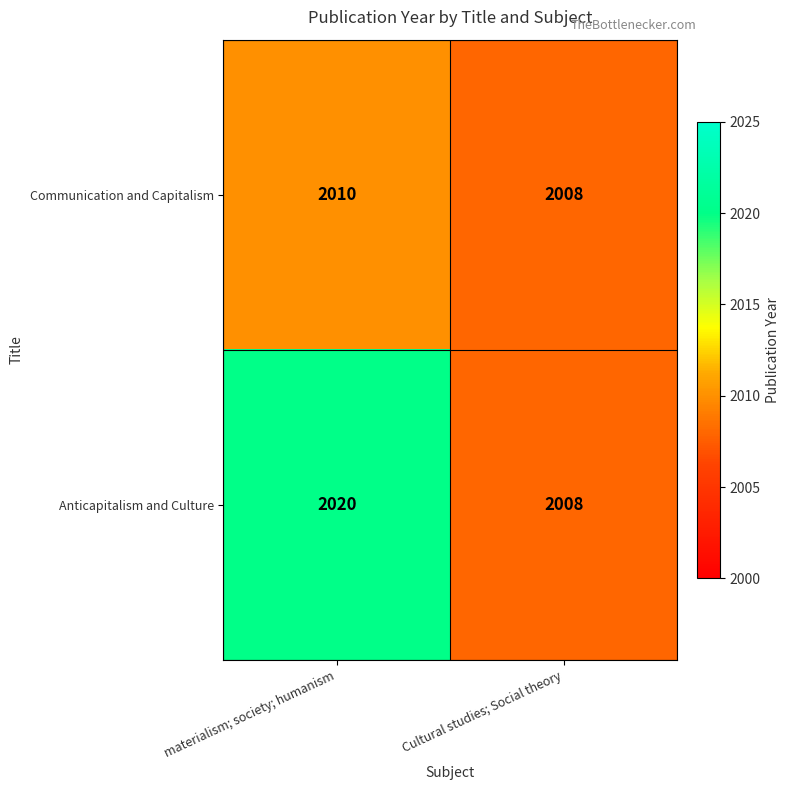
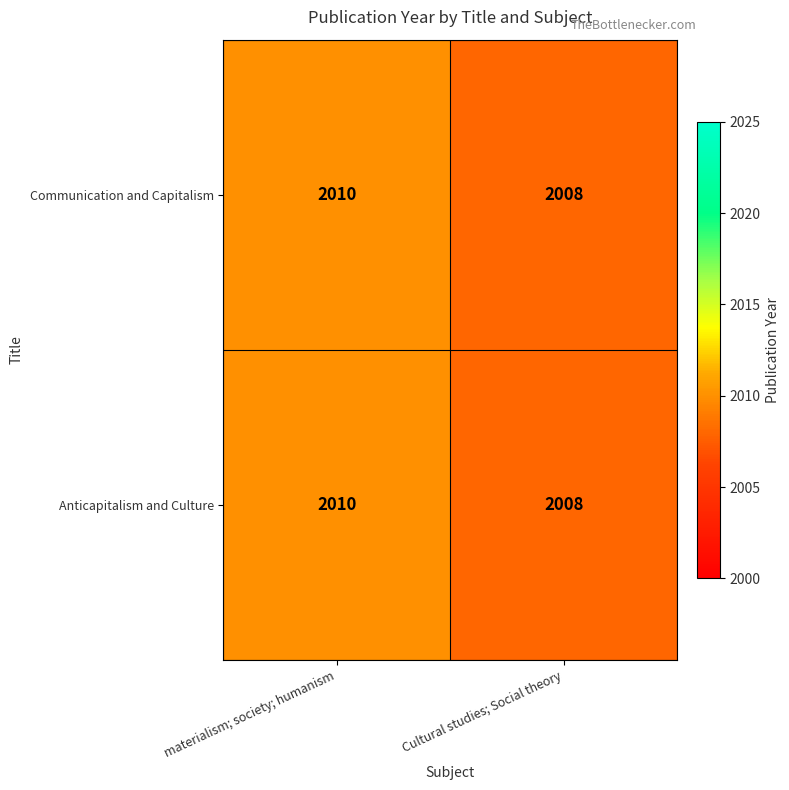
  {
    "Communication and Capitalism": {
      "materialism; society; humanism": 2010,
      "Cultural studies; Social theory": 2008
    },
    "Anticapitalism and Culture": {
-     "materialism; society; humanism": 2020,
+     "materialism; society; humanism": 2010,
      "Cultural studies; Social theory": 2008
    }
  }
